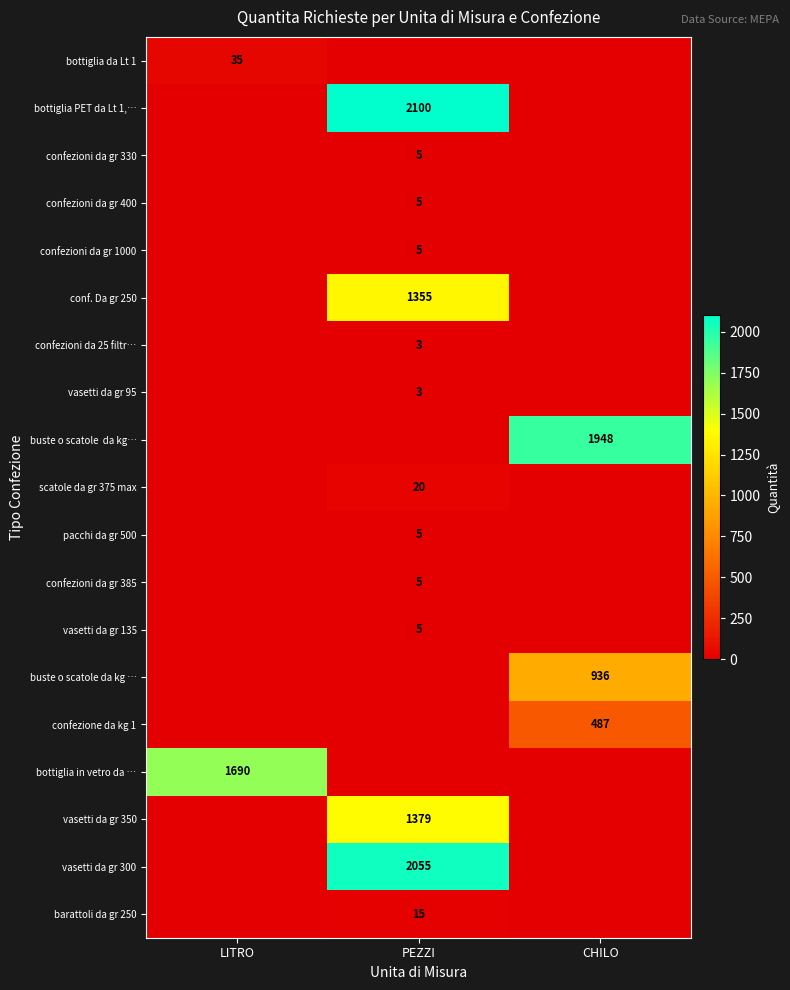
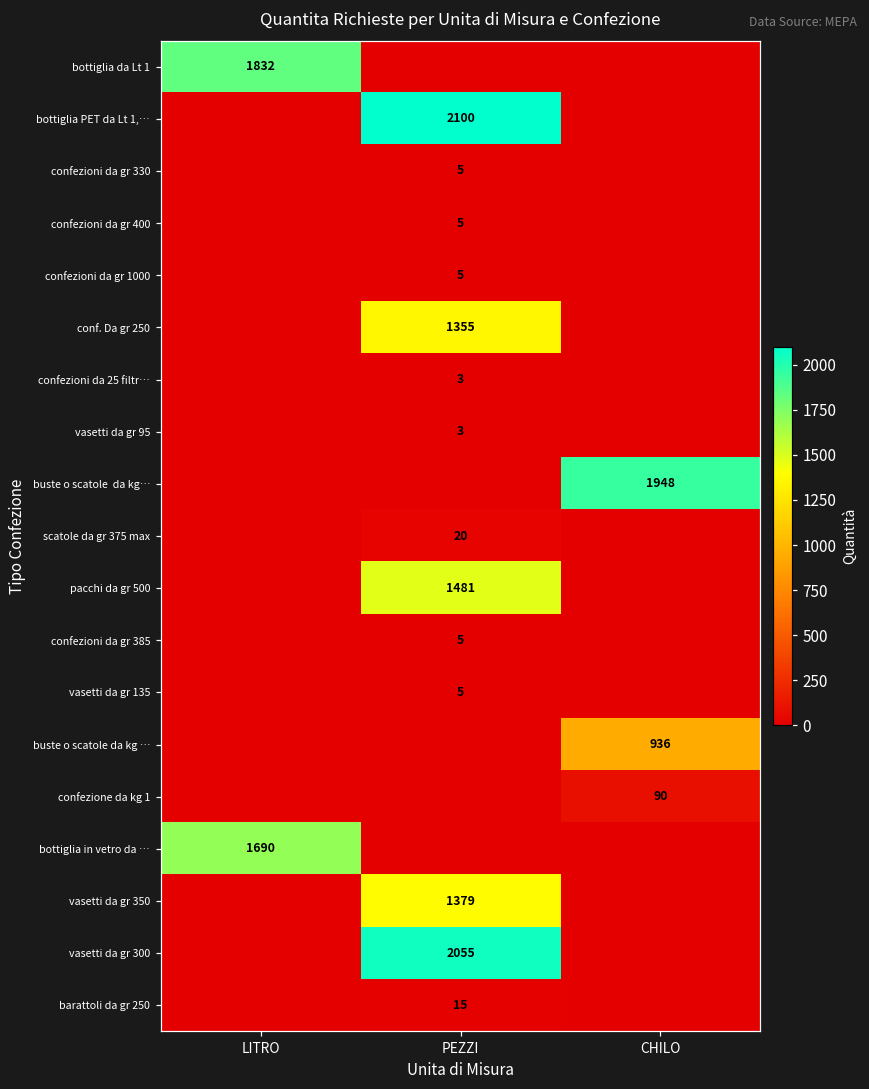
  {
    "bottiglia da Lt 1": {
-     "LITRO": 35
+     "LITRO": 1832
    },
    "bottiglia PET da Lt 1,…": {
      "PEZZI": 2100
    },
    "confezioni da gr 330": {
      "PEZZI": 5
    },
    "confezioni da gr 400": {
      "PEZZI": 5
    },
    "confezioni da gr 1000": {
      "PEZZI": 5
    },
    "conf. Da gr 250": {
      "PEZZI": 1355
    },
    "confezioni da 25 filtr…": {
      "PEZZI": 3
    },
    "vasetti da gr 95": {
      "PEZZI": 3
    },
    "buste o scatole da kg…": {
      "CHILO": 1948
    },
    "scatole da gr 375 max": {
      "PEZZI": 20
    },
    "pacchi da gr 500": {
-     "PEZZI": 5
+     "PEZZI": 1481
    },
    "confezioni da gr 385": {
      "PEZZI": 5
    },
    "vasetti da gr 135": {
      "PEZZI": 5
    },
    "buste o scatole da kg …": {
      "CHILO": 936
    },
    "confezione da kg 1": {
-     "CHILO": 487
+     "CHILO": 90
    },
    "bottiglia in vetro da …": {
      "LITRO": 1690
    },
    "vasetti da gr 350": {
      "PEZZI": 1379
    },
    "vasetti da gr 300": {
      "PEZZI": 2055
    },
    "barattoli da gr 250": {
      "PEZZI": 15
    }
  }
